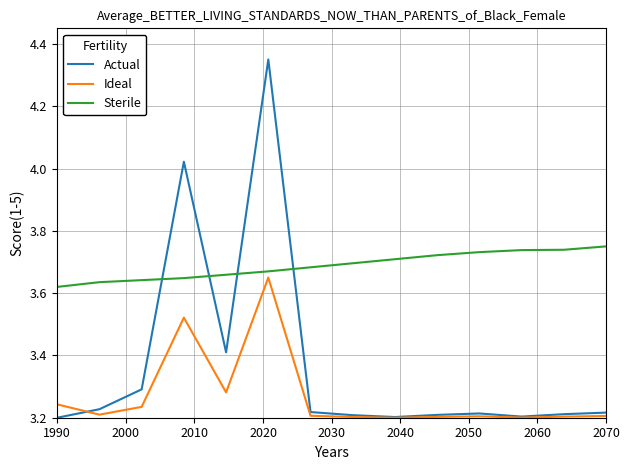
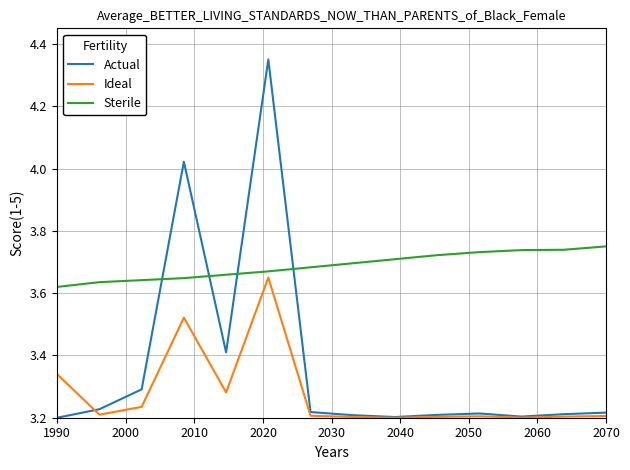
  {
    "Actual": {
      "1990": 3.20,
      "2070": 3.22
    },
    "Ideal": {
-     "1990": 3.24,
+     "1990": 3.34,
      "2070": 3.21
    },
    "Sterile": {
      "1990": 3.62,
      "2070": 3.75
    }
  }
